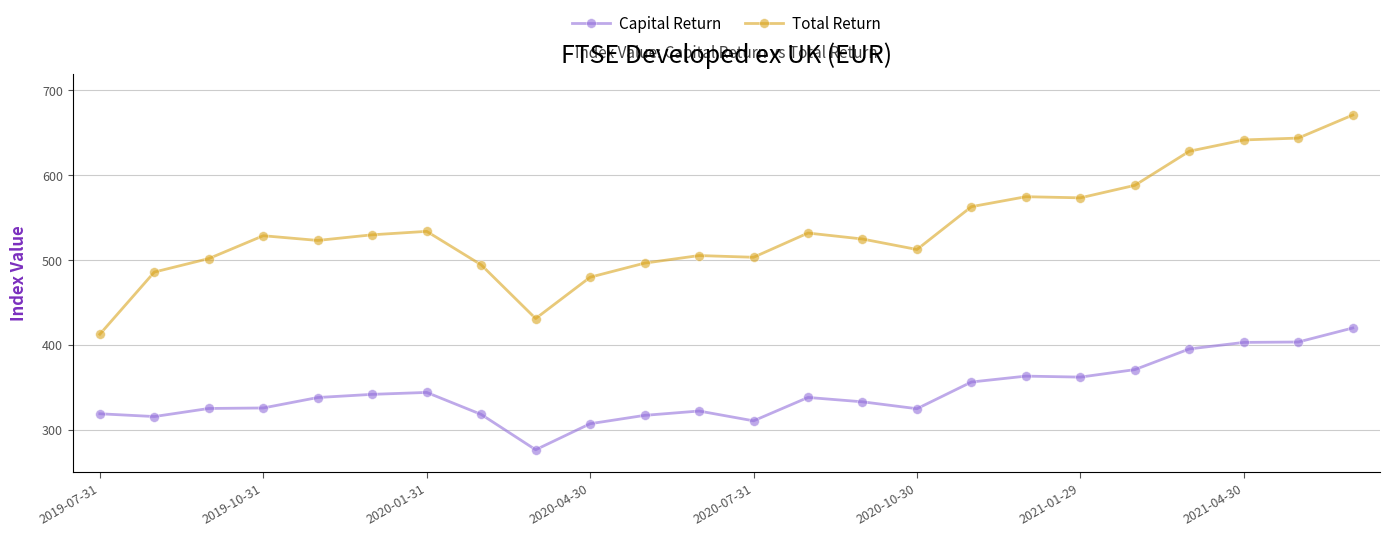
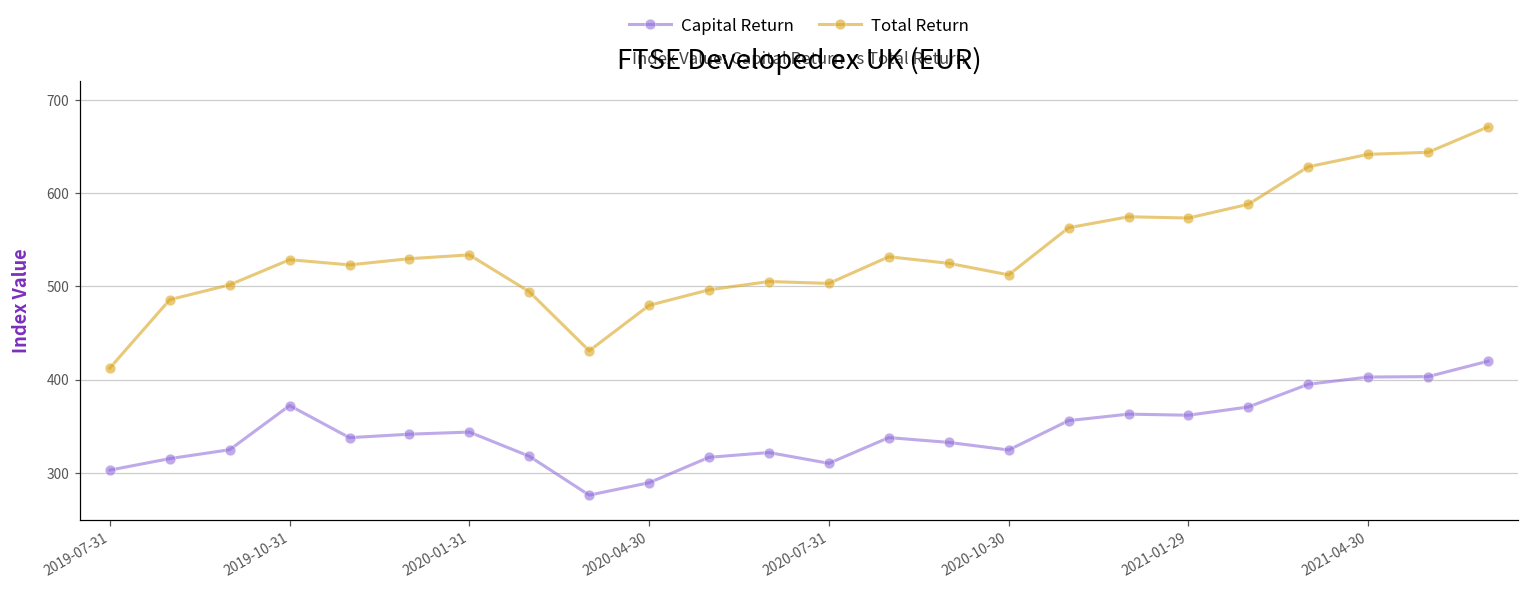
  {
    "Capital Return": {
-     "2019-07-31": 320,
-     "2019-10-31": 330,
+     "2019-07-31": 300,
+     "2019-10-31": 370,
      "2020-01-31": 340,
-     "2020-04-30": 310,
+     "2020-04-30": 290,
      "2020-07-31": 310,
      "2020-10-30": 320,
      "2021-01-29": 360,
      "2021-04-30": 400
    },
    "Total Return": {
      "2019-07-31": 410,
      "2019-10-31": 530,
      "2020-01-31": 530,
      "2020-04-30": 480,
      "2020-07-31": 500,
      "2020-10-30": 510,
      "2021-01-29": 570,
      "2021-04-30": 640
    }
  }
